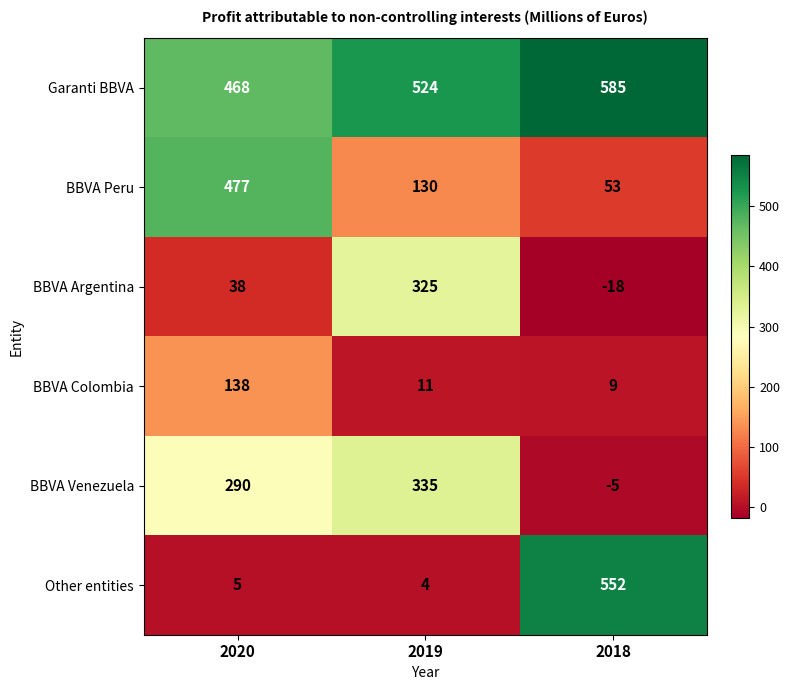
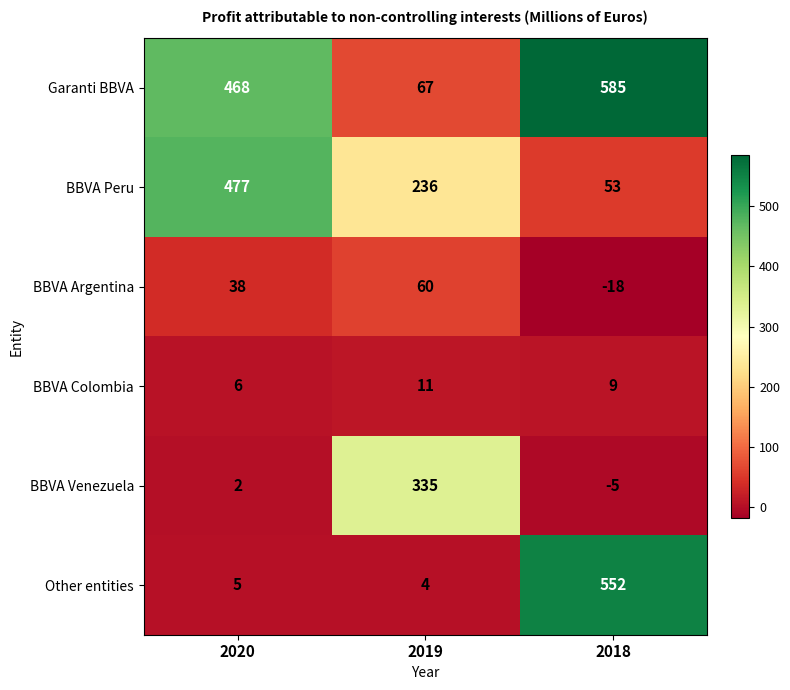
  {
    "Garanti BBVA": {
      "2020": 468,
-     "2019": 524,
+     "2019": 67,
      "2018": 585
    },
    "BBVA Peru": {
      "2020": 477,
-     "2019": 130,
+     "2019": 236,
      "2018": 53
    },
    "BBVA Argentina": {
      "2020": 38,
-     "2019": 325,
+     "2019": 60,
      "2018": -18
    },
    "BBVA Colombia": {
-     "2020": 138,
+     "2020": 6,
      "2019": 11,
      "2018": 9
    },
    "BBVA Venezuela": {
-     "2020": 290,
+     "2020": 2,
      "2019": 335,
      "2018": -5
    },
    "Other entities": {
      "2020": 5,
      "2019": 4,
      "2018": 552
    }
  }
